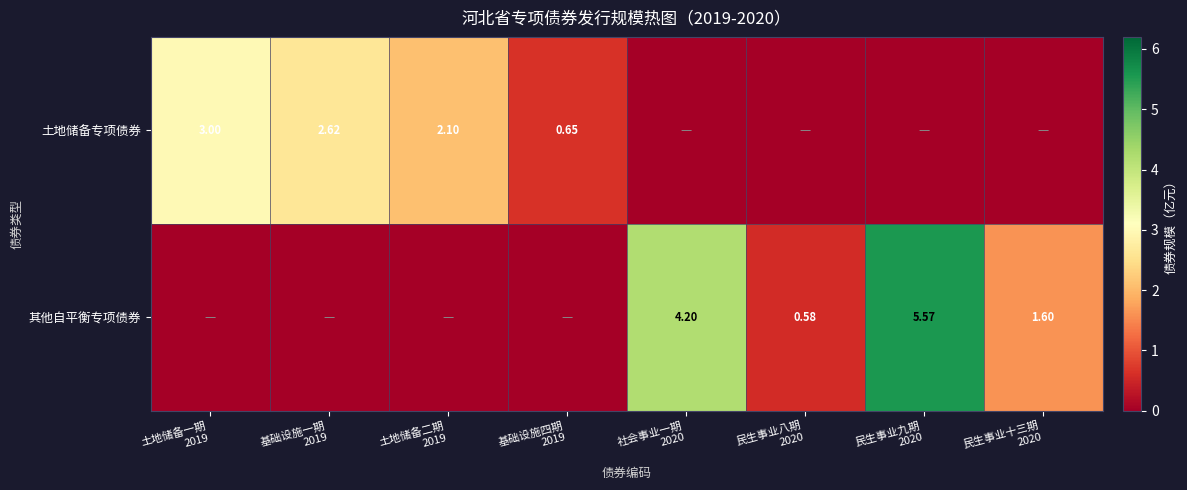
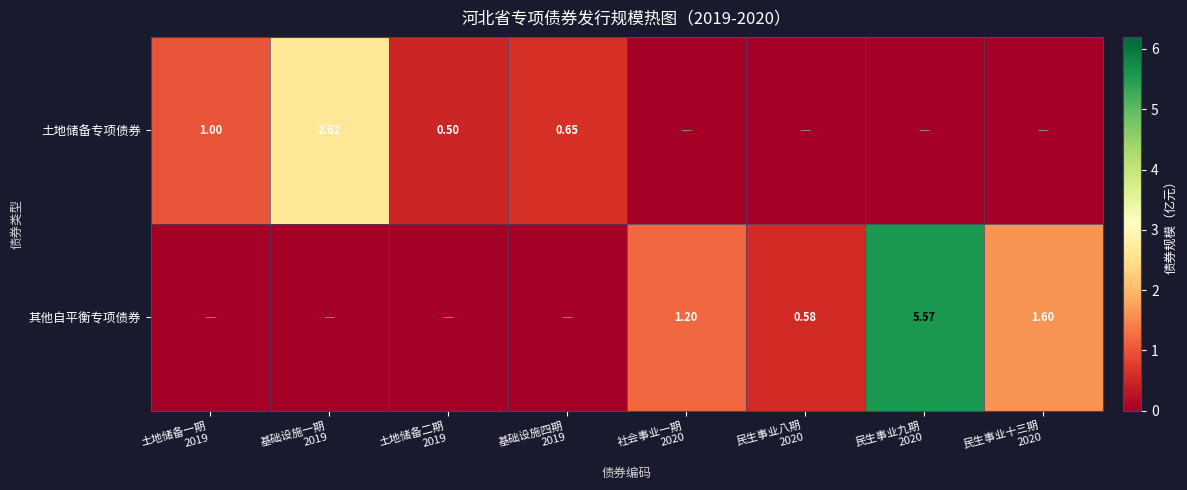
  {
    "土地储备专项债券": {
-     "土地储备一期 2019": 3.00,
+     "土地储备一期 2019": 1.00,
      "基础设施一期 2019": 2.62,
-     "土地储备二期 2019": 2.10,
+     "土地储备二期 2019": 0.50,
      "基础设施四期 2019": 0.65
    },
    "其他自平衡专项债券": {
-     "社会事业一期 2020": 4.20,
+     "社会事业一期 2020": 1.20,
      "民生事业八期 2020": 0.58,
      "民生事业九期 2020": 5.57,
      "民生事业十三期 2020": 1.60
    }
  }
